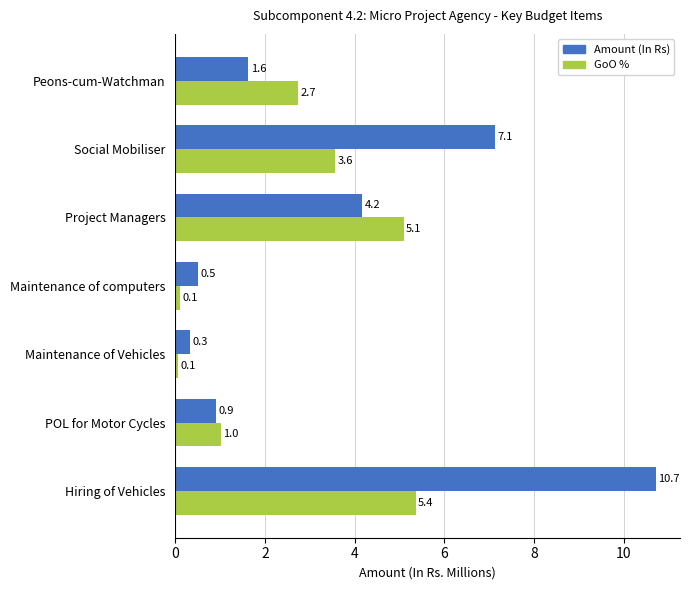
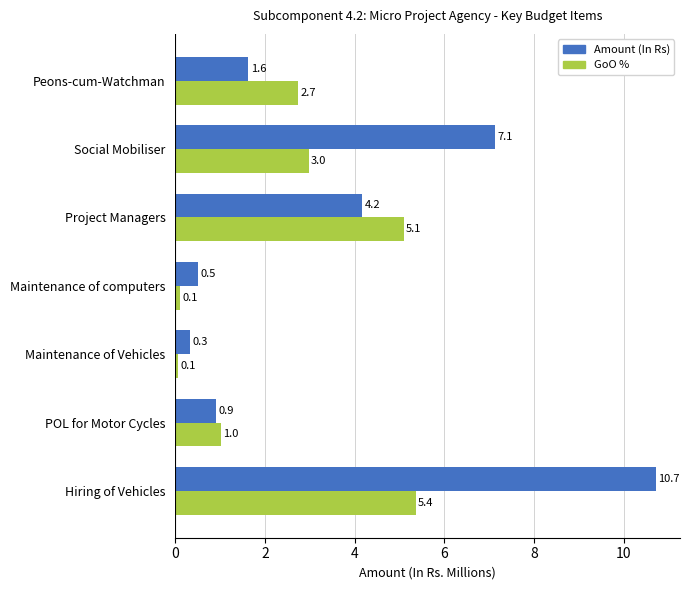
  {
    "Amount (In Rs)": {
      "Peons-cum-Watchman": 1.6,
      "Social Mobiliser": 7.1,
      "Project Managers": 4.2,
      "Maintenance of computers": 0.5,
      "Maintenance of Vehicles": 0.3,
      "POL for Motor Cycles": 0.9,
      "Hiring of Vehicles": 10.7
    },
    "GoO %": {
      "Peons-cum-Watchman": 2.7,
-     "Social Mobiliser": 3.6,
+     "Social Mobiliser": 3.0,
      "Project Managers": 5.1,
      "Maintenance of computers": 0.1,
      "Maintenance of Vehicles": 0.1,
      "POL for Motor Cycles": 1.0,
      "Hiring of Vehicles": 5.4
    }
  }
